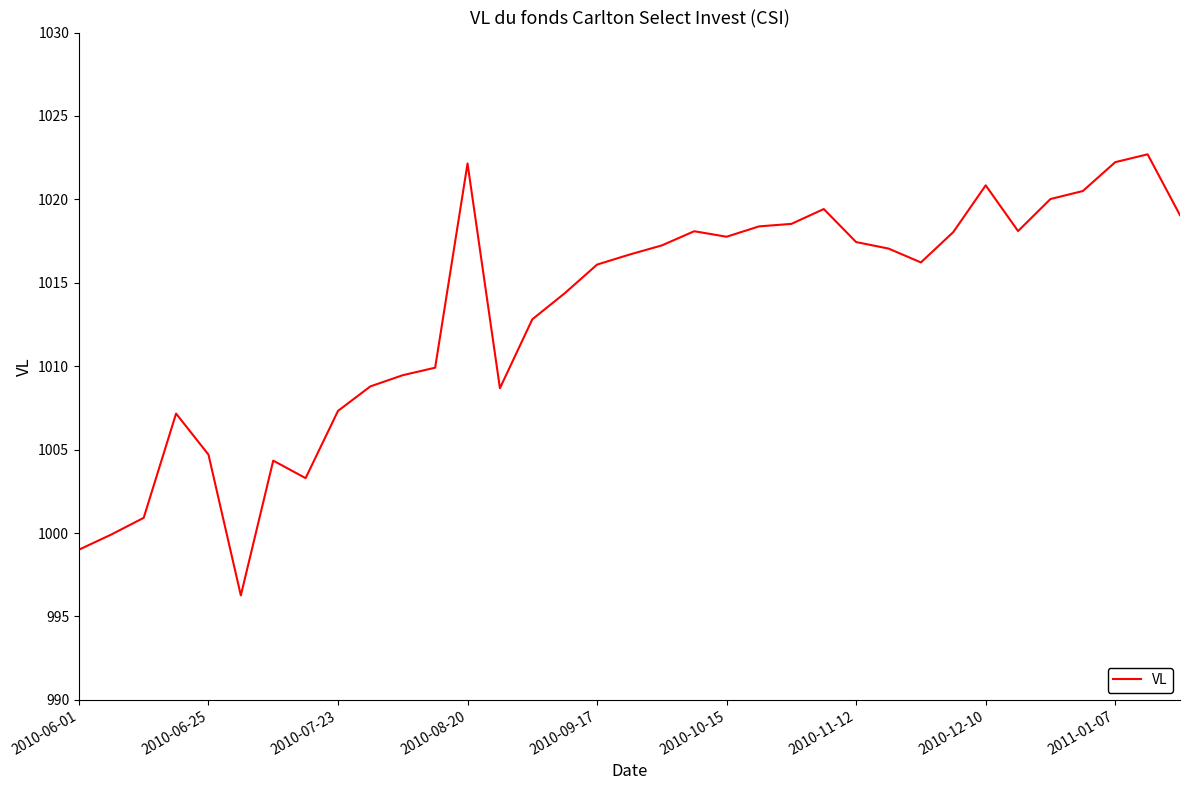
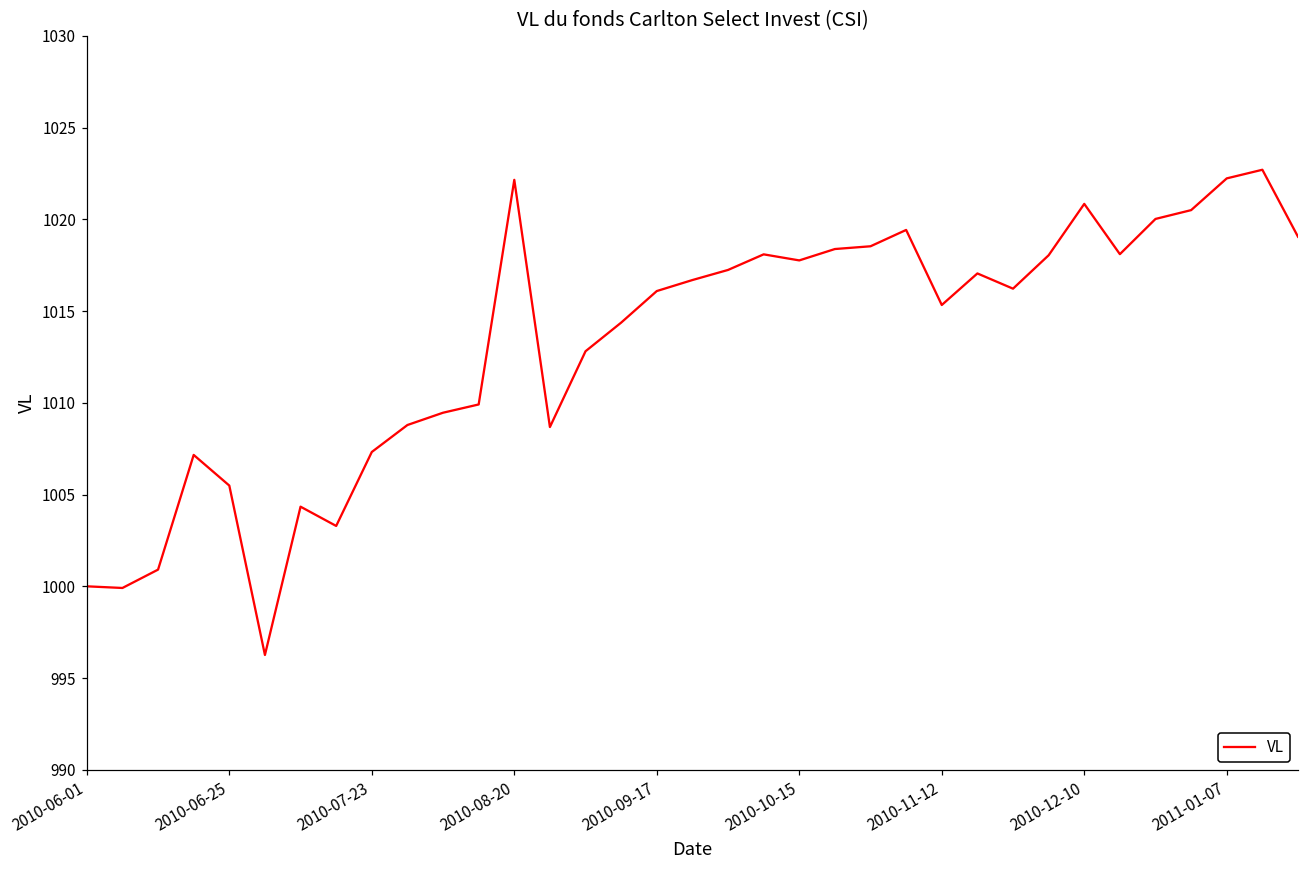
  {
-   "2010-06-01": 999,
-   "2010-06-25": 1004.7,
+   "2010-06-01": 1000,
+   "2010-06-25": 1005.5,
    "2010-07-23": 1007.3,
    "2010-08-20": 1022.2,
    "2010-09-17": 1016.1,
    "2010-10-15": 1017.8,
-   "2010-11-12": 1017.4,
+   "2010-11-12": 1015.3,
    "2010-12-10": 1020.8,
    "2011-01-07": 1022.2
  }
